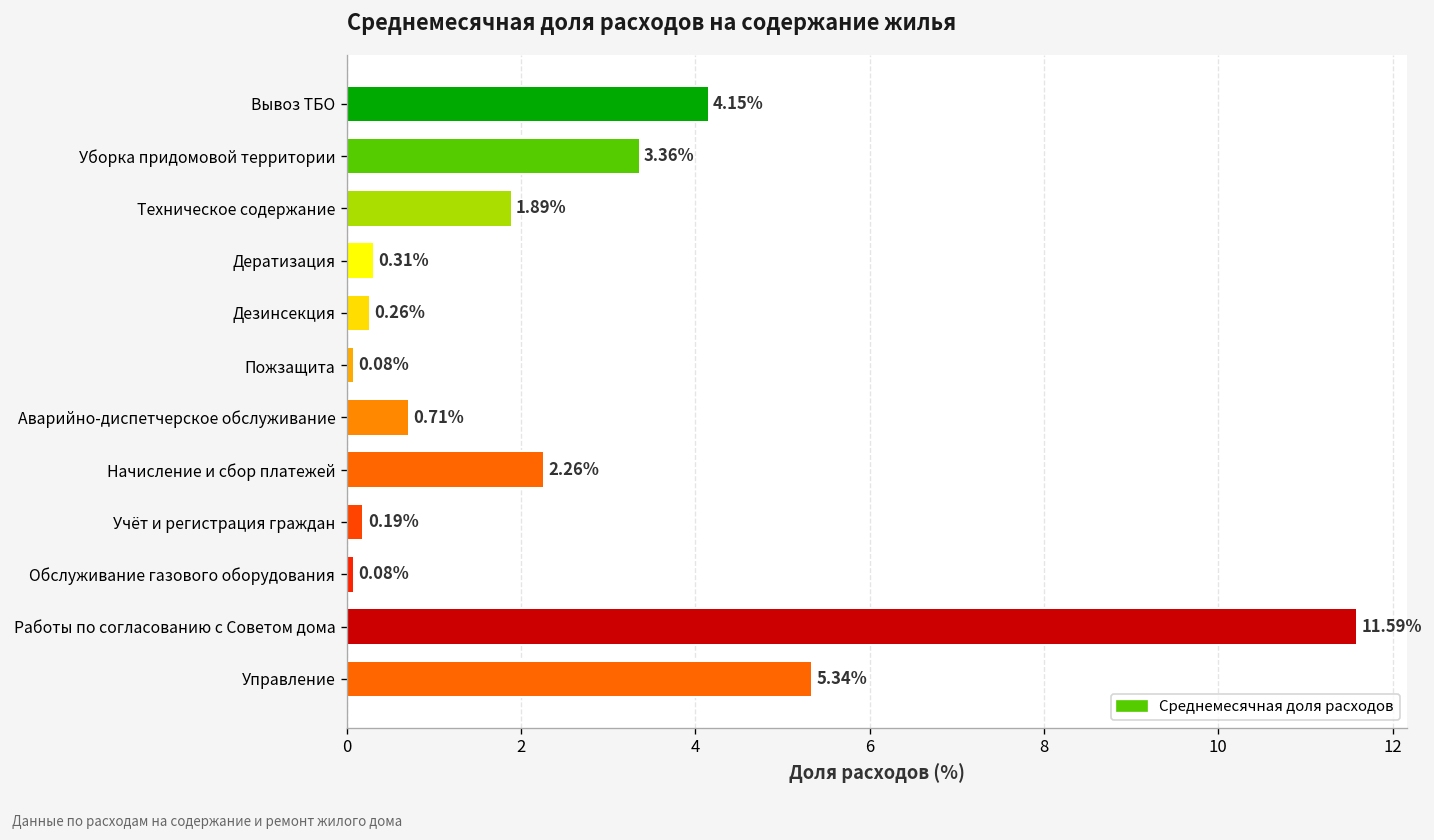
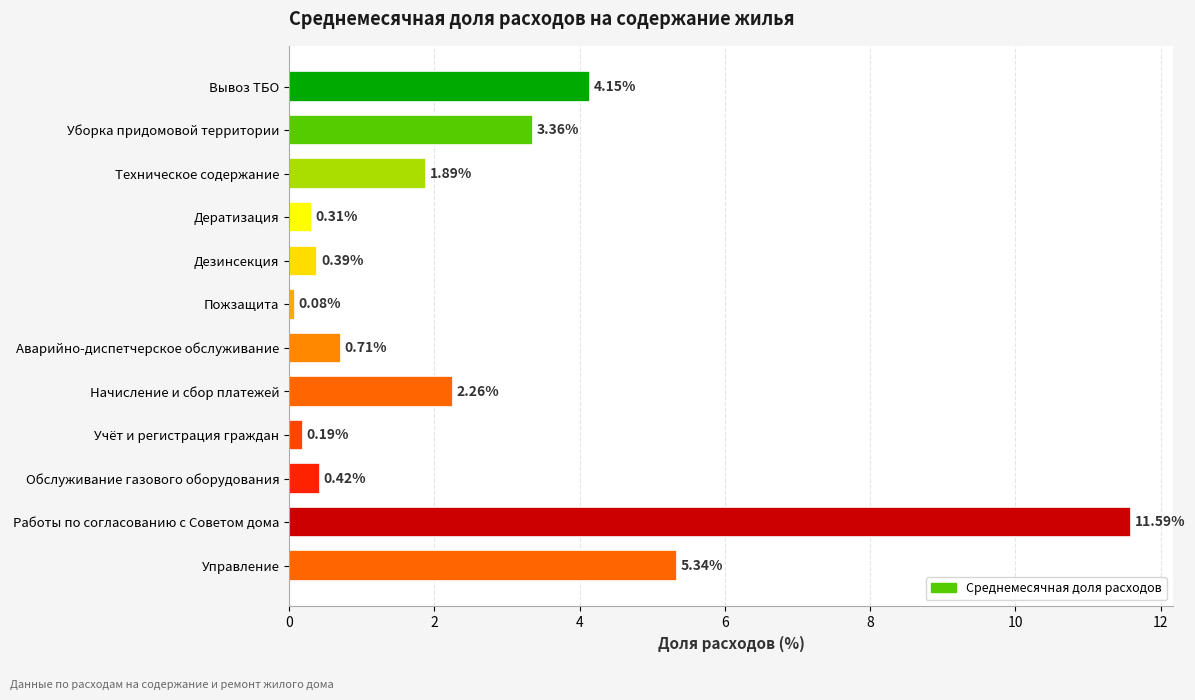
  {
    "Вывоз ТБО": "4.15%",
    "Уборка придомовой территории": "3.36%",
    "Техническое содержание": "1.89%",
    "Дератизация": "0.31%",
-   "Дезинсекция": "0.26%",
+   "Дезинсекция": "0.39%",
    "Пожзащита": "0.08%",
    "Аварийно-диспетчерское обслуживание": "0.71%",
    "Начисление и сбор платежей": "2.26%",
    "Учёт и регистрация граждан": "0.19%",
-   "Обслуживание газового оборудования": "0.08%",
+   "Обслуживание газового оборудования": "0.42%",
    "Работы по согласованию с Советом дома": "11.59%",
    "Управление": "5.34%"
  }
